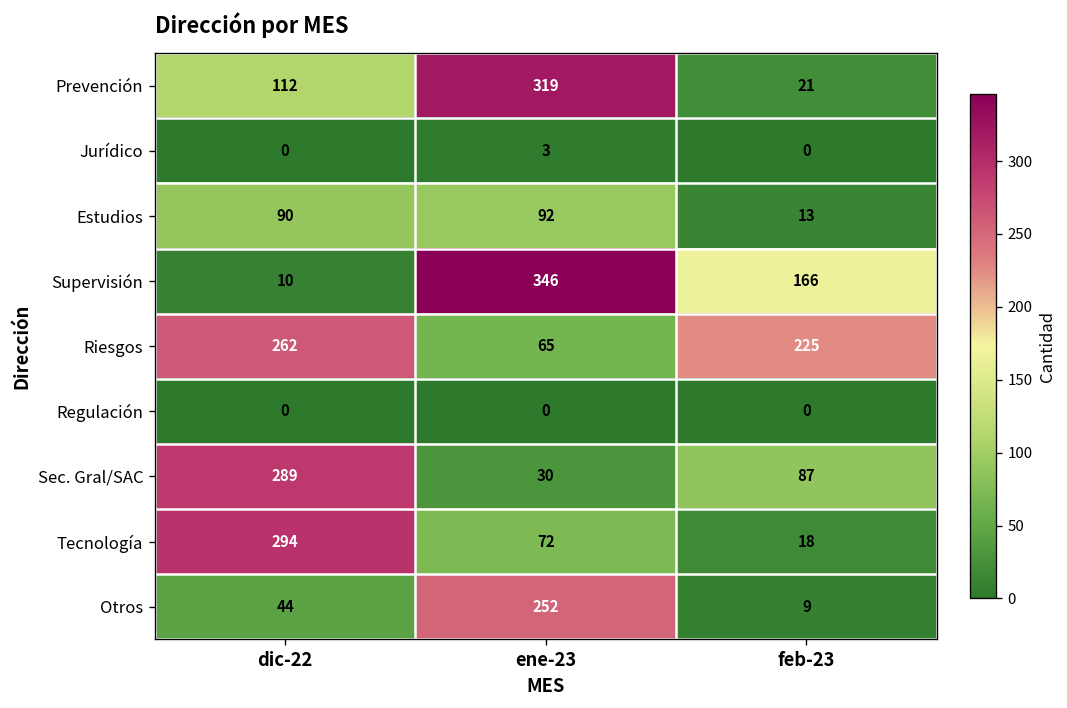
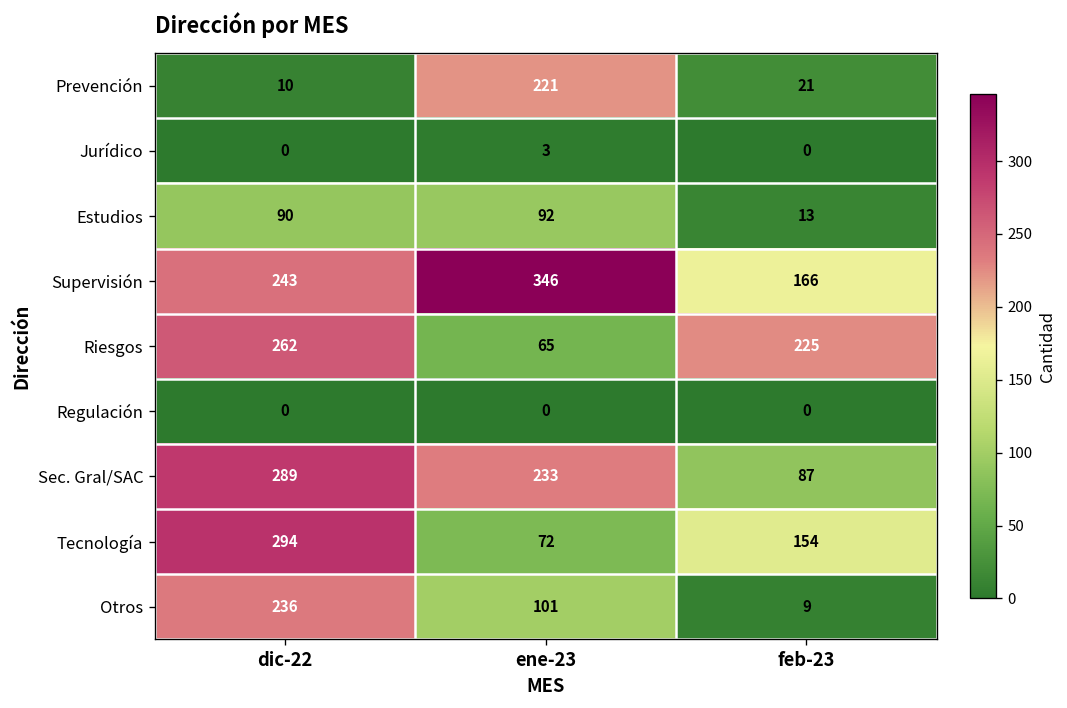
  {
    "Prevención": {
-     "dic-22": 112,
-     "ene-23": 319,
+     "dic-22": 10,
+     "ene-23": 221,
      "feb-23": 21
    },
    "Jurídico": {
      "dic-22": 0,
      "ene-23": 3,
      "feb-23": 0
    },
    "Estudios": {
      "dic-22": 90,
      "ene-23": 92,
      "feb-23": 13
    },
    "Supervisión": {
-     "dic-22": 10,
+     "dic-22": 243,
      "ene-23": 346,
      "feb-23": 166
    },
    "Riesgos": {
      "dic-22": 262,
      "ene-23": 65,
      "feb-23": 225
    },
    "Regulación": {
      "dic-22": 0,
      "ene-23": 0,
      "feb-23": 0
    },
    "Sec. Gral/SAC": {
      "dic-22": 289,
-     "ene-23": 30,
+     "ene-23": 233,
      "feb-23": 87
    },
    "Tecnología": {
      "dic-22": 294,
      "ene-23": 72,
-     "feb-23": 18
+     "feb-23": 154
    },
    "Otros": {
-     "dic-22": 44,
-     "ene-23": 252,
+     "dic-22": 236,
+     "ene-23": 101,
      "feb-23": 9
    }
  }
